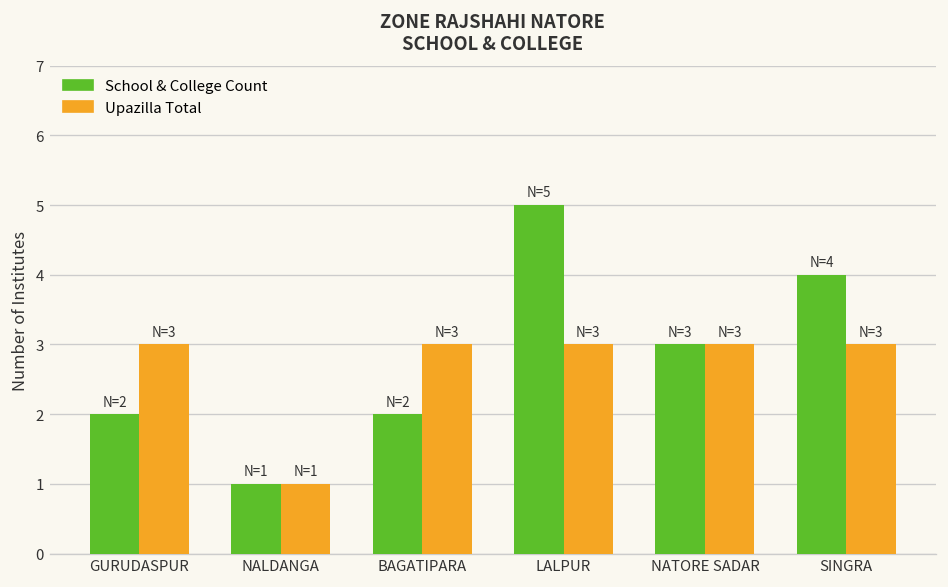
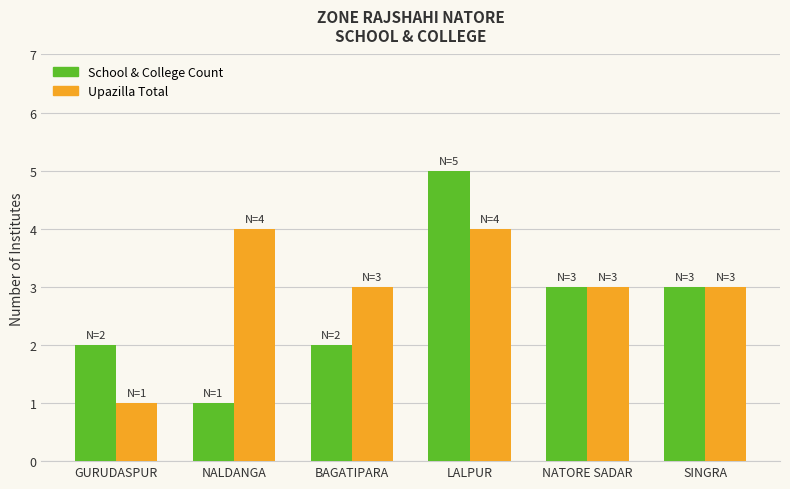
  {
    "School & College Count": {
      "GURUDASPUR": 2,
      "NALDANGA": 1,
      "BAGATIPARA": 2,
      "LALPUR": 5,
      "NATORE SADAR": 3,
-     "SINGRA": 4
+     "SINGRA": 3
    },
    "Upazilla Total": {
-     "GURUDASPUR": 3,
-     "NALDANGA": 1,
+     "GURUDASPUR": 1,
+     "NALDANGA": 4,
      "BAGATIPARA": 3,
-     "LALPUR": 3,
+     "LALPUR": 4,
      "NATORE SADAR": 3,
      "SINGRA": 3
    }
  }
